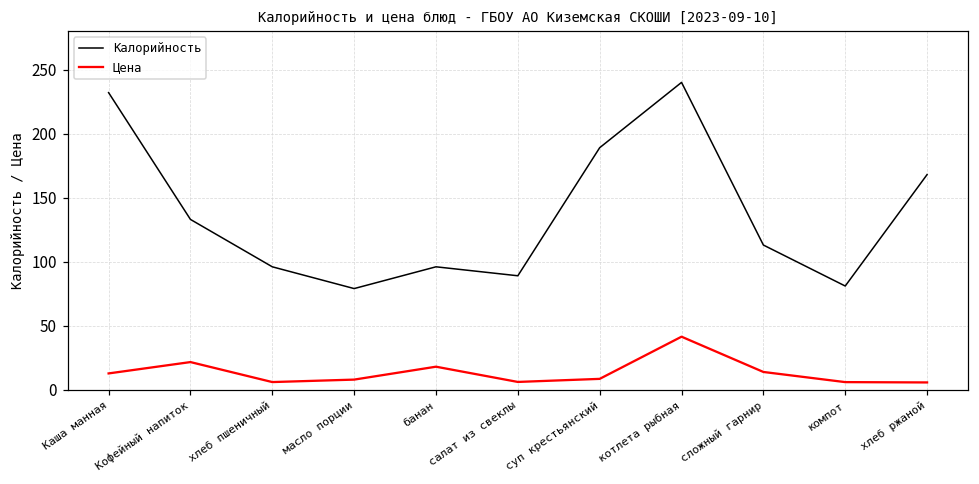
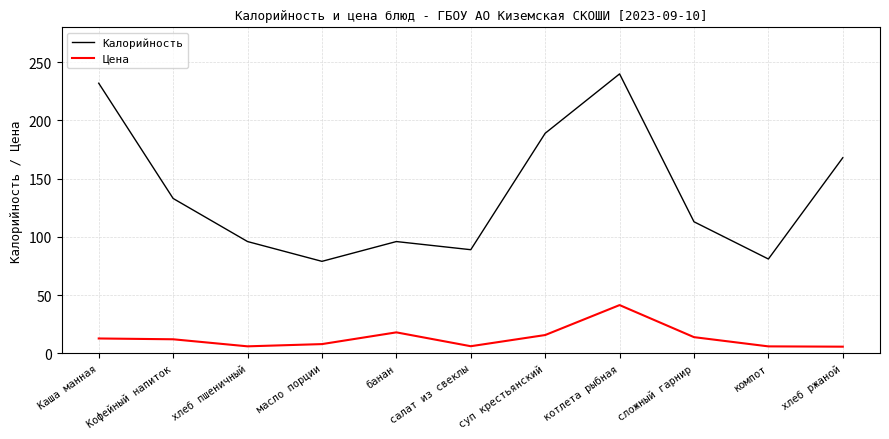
  {
    "Калорийность": {
      "Каша манная": 232,
      "Кофейный напиток": 133,
      "хлеб пшеничный": 96,
      "масло порции": 79,
      "банан": 96,
      "салат из свеклы": 89,
      "суп крестьянский": 189,
      "котлета рыбная": 240,
      "сложный гарнир": 113,
      "компот": 81,
      "хлеб ржаной": 168
    },
    "Цена": {
      "Каша манная": 13,
-     "Кофейный напиток": 22,
+     "Кофейный напиток": 12,
      "хлеб пшеничный": 6,
      "масло порции": 8,
      "банан": 18,
      "салат из свеклы": 6,
-     "суп крестьянский": 9,
+     "суп крестьянский": 16,
      "котлета рыбная": 41,
      "сложный гарнир": 14,
      "компот": 6,
      "хлеб ржаной": 6
    }
  }
